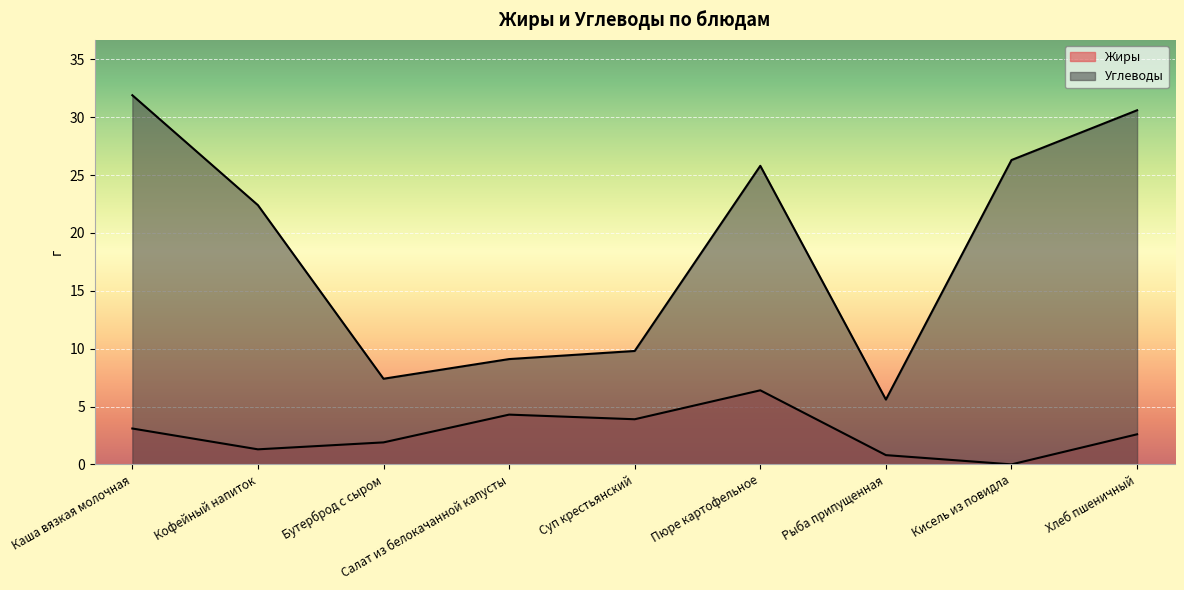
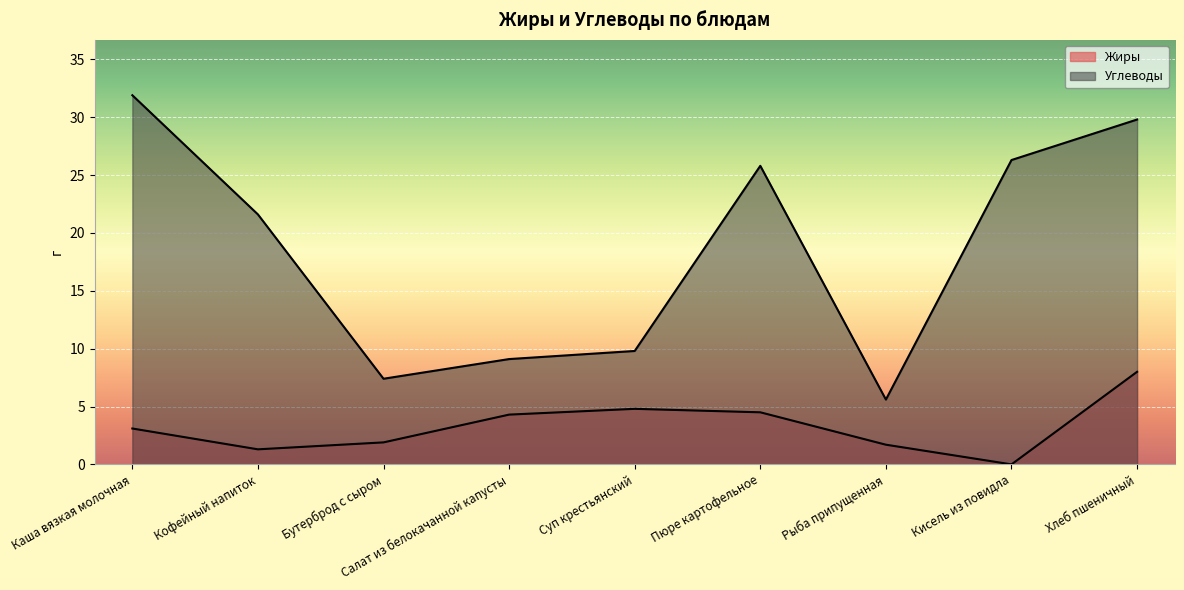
  {
    "Жиры": {
      "Каша вязкая молочная": 3.1,
      "Кофейный напиток": 1.3,
      "Бутерброд с сыром": 1.9,
      "Салат из белокачанной капусты": 4.3,
-     "Суп крестьянский": 3.9,
-     "Пюре картофельное": 6.4,
-     "Рыба припущенная": 0.8,
+     "Суп крестьянский": 4.8,
+     "Пюре картофельное": 4.5,
+     "Рыба припущенная": 1.7,
      "Кисель из повидла": 0.0,
-     "Хлеб пшеничный": 2.6
+     "Хлеб пшеничный": 8.0
    },
    "Углеводы": {
      "Каша вязкая молочная": 31.9,
-     "Кофейный напиток": 22.4,
+     "Кофейный напиток": 21.6,
      "Бутерброд с сыром": 7.4,
      "Салат из белокачанной капусты": 9.1,
      "Суп крестьянский": 9.8,
      "Пюре картофельное": 25.8,
      "Рыба припущенная": 5.6,
      "Кисель из повидла": 26.3,
-     "Хлеб пшеничный": 30.6
+     "Хлеб пшеничный": 29.8
    }
  }
